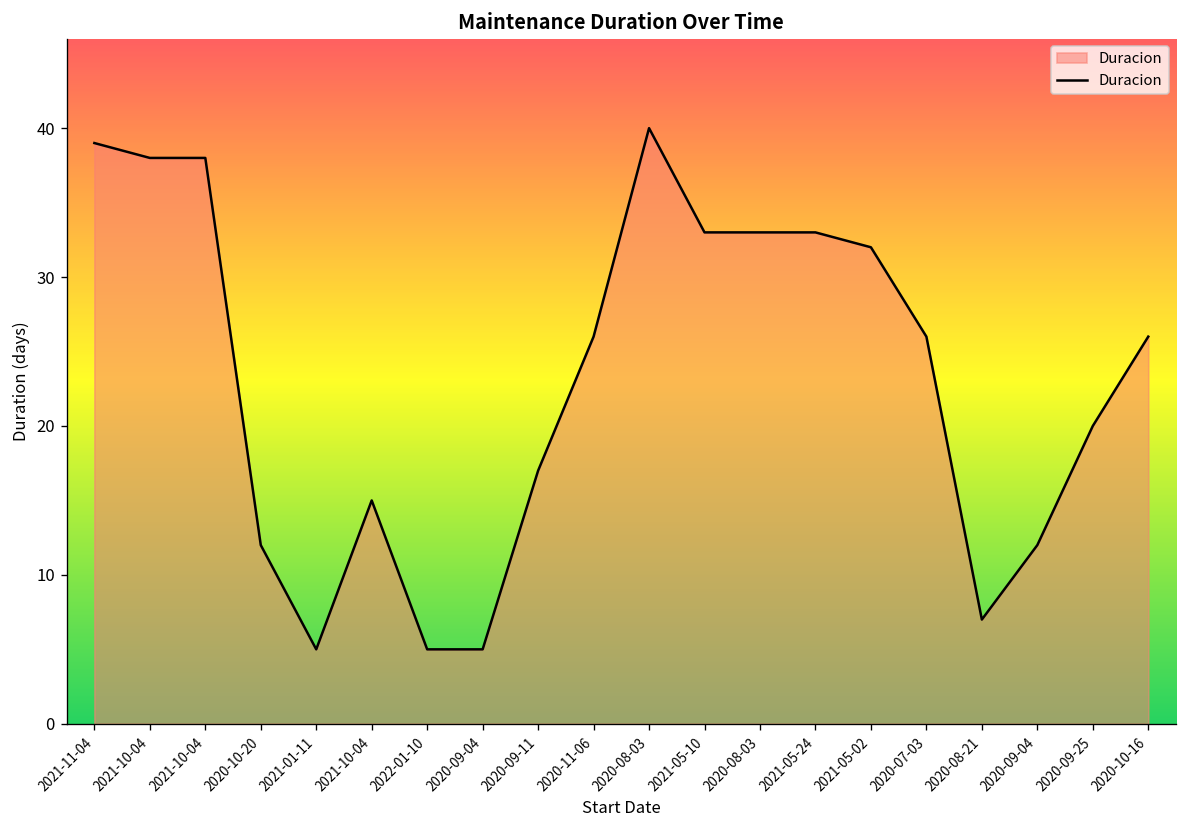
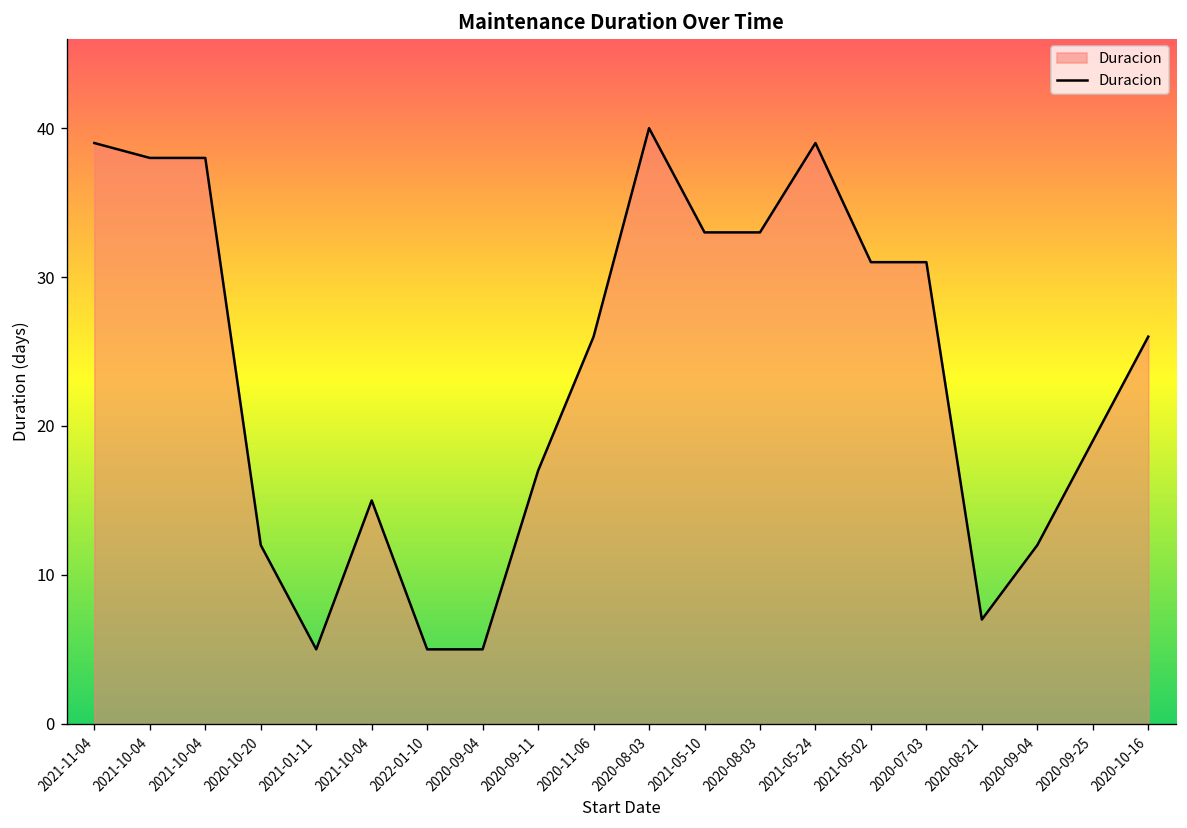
  {
    "2021-11-04": 39,
    "2020-10-20": 12,
    "2021-01-11": 5,
    "2022-01-10": 5,
    "2020-09-11": 17,
    "2020-11-06": 26,
    "2021-05-10": 33,
-   "2021-05-24": 33,
-   "2021-05-02": 32,
-   "2020-07-03": 26,
+   "2021-05-24": 39,
+   "2021-05-02": 31,
+   "2020-07-03": 31,
    "2020-08-21": 7,
-   "2020-09-25": 20,
+   "2020-09-25": 19,
    "2020-10-16": 26
  }
